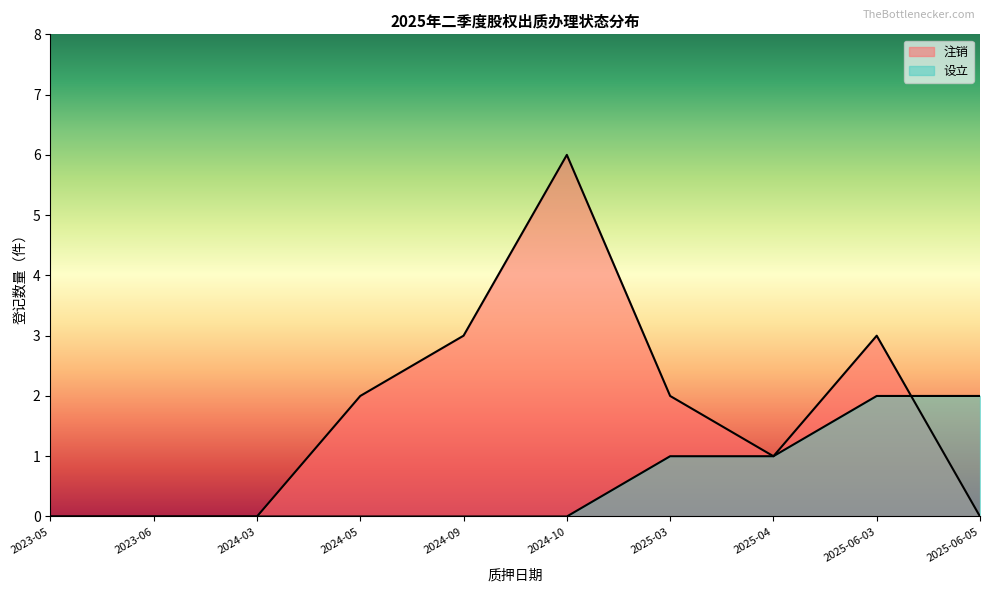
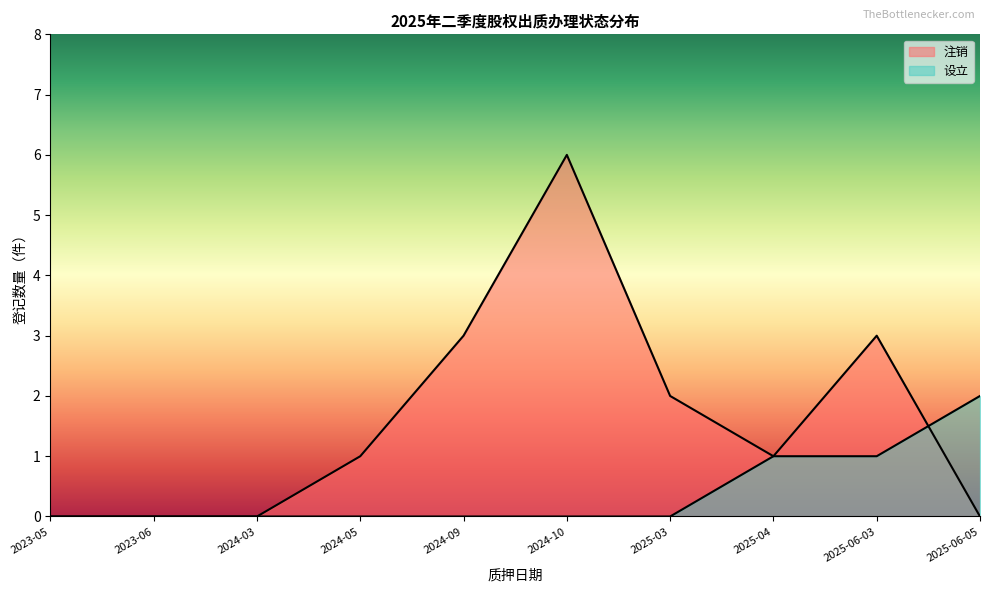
  {
    "注销": {
-     "2024-05": 2,
+     "2024-05": 1,
      "2024-09": 3,
      "2024-10": 6,
      "2025-03": 2,
      "2025-06-03": 3,
      "2025-06-05": 0
    },
    "设立": {
      "2024-05": 0,
      "2024-09": 0,
      "2024-10": 0,
-     "2025-03": 1,
-     "2025-06-03": 2,
+     "2025-03": 0,
+     "2025-06-03": 1,
      "2025-06-05": 2
    }
  }
